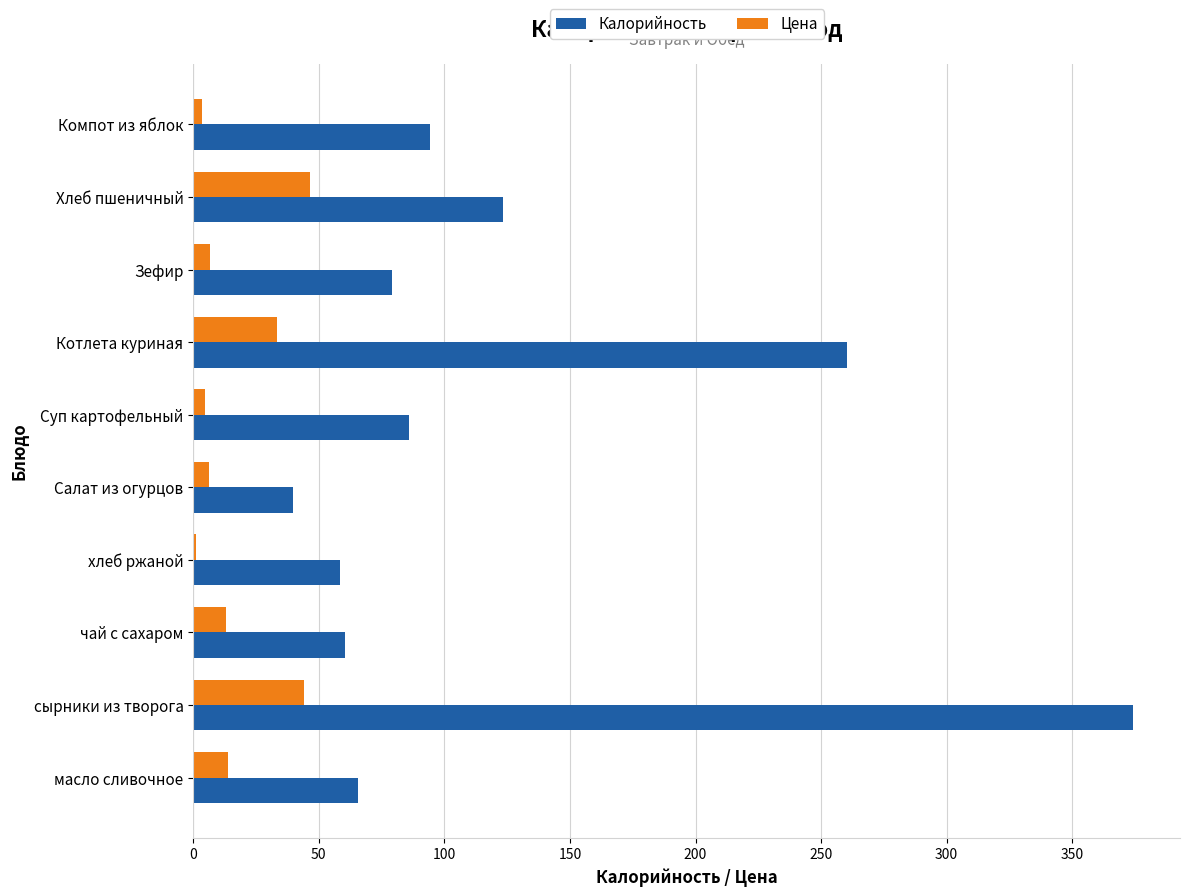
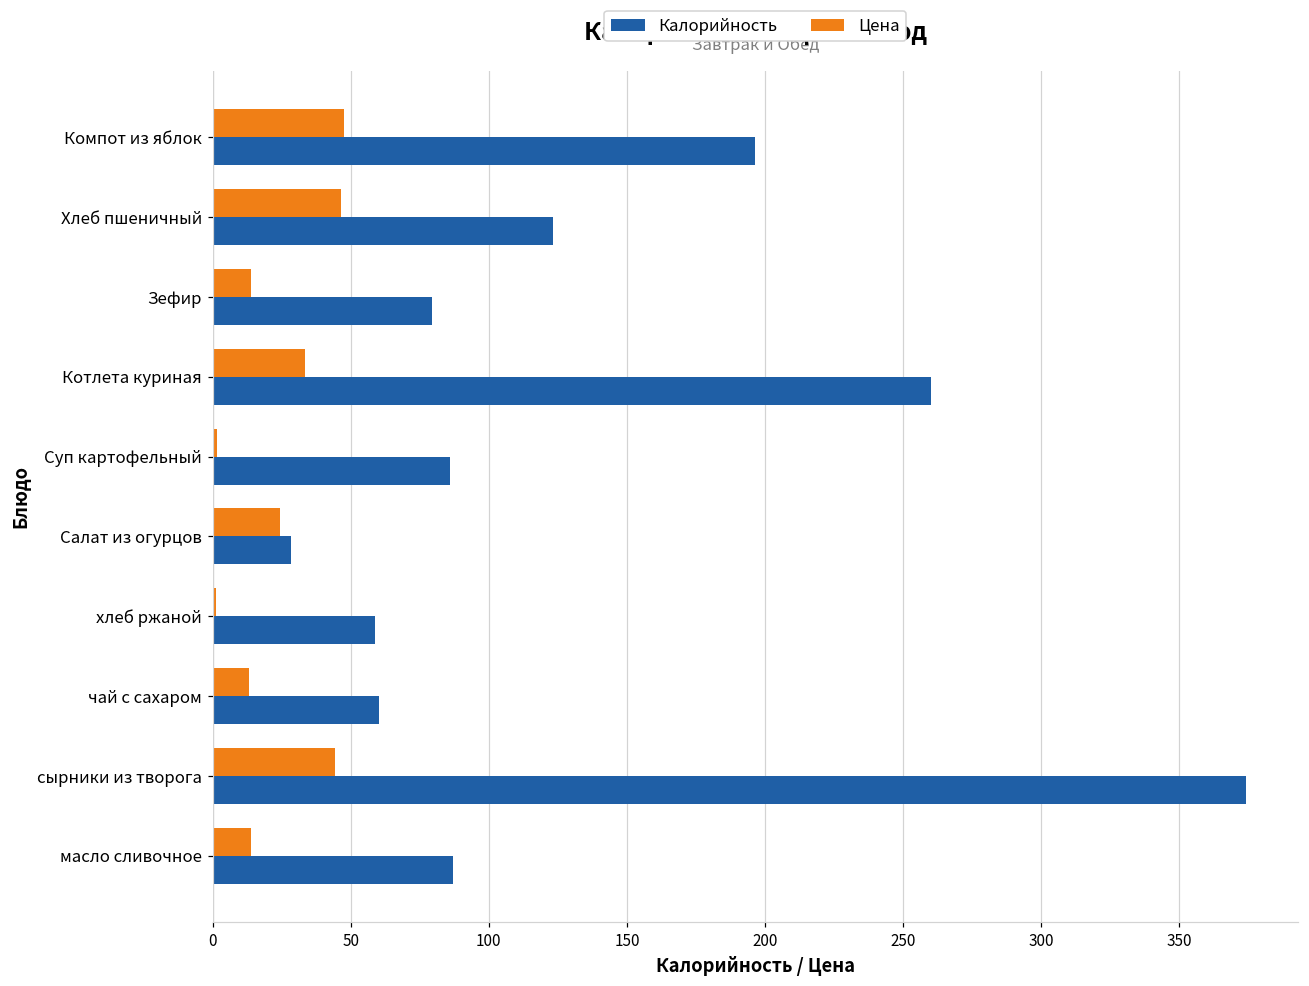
  {
    "Калорийность": {
-     "Компот из яблок": 94,
+     "Компот из яблок": 196,
      "Хлеб пшеничный": 123,
      "Зефир": 79,
      "Котлета куриная": 260,
      "Суп картофельный": 86,
-     "Салат из огурцов": 40,
+     "Салат из огурцов": 28,
      "хлеб ржаной": 59,
      "чай с сахаром": 60,
      "сырники из творога": 374,
-     "масло сливочное": 66
+     "масло сливочное": 87
    },
    "Цена": {
-     "Компот из яблок": 4,
+     "Компот из яблок": 47,
      "Хлеб пшеничный": 47,
-     "Зефир": 7,
+     "Зефир": 14,
      "Котлета куриная": 33,
-     "Суп картофельный": 5,
-     "Салат из огурцов": 6,
+     "Суп картофельный": 2,
+     "Салат из огурцов": 24,
      "хлеб ржаной": 1,
      "чай с сахаром": 13,
      "сырники из творога": 44,
      "масло сливочное": 14
    }
  }
